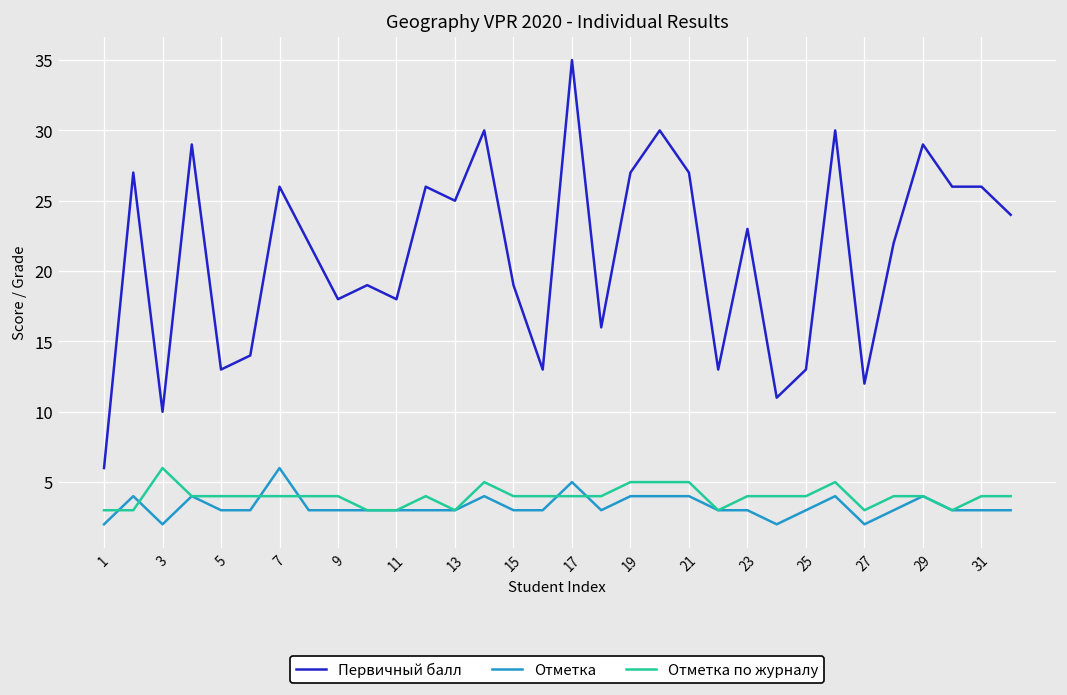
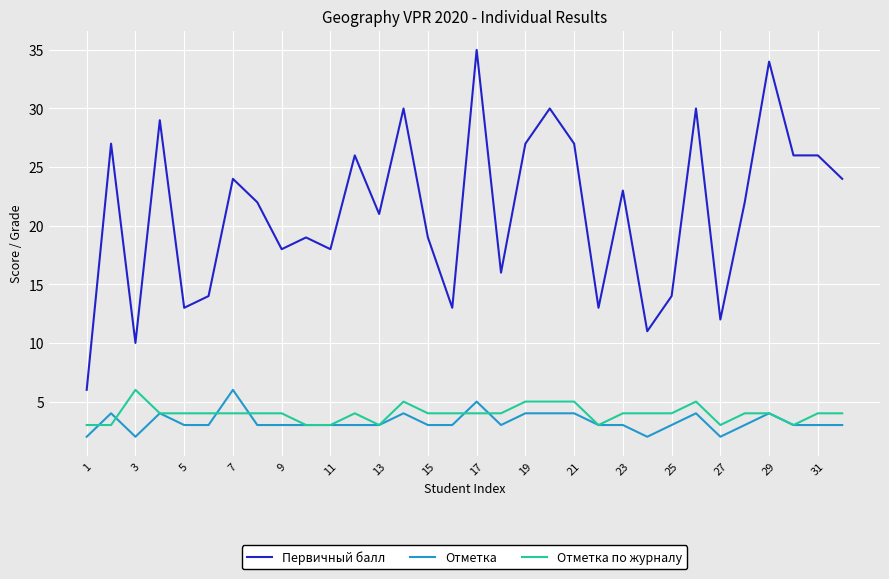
  {
    "Первичный балл": {
      "1": 6,
      "3": 10,
      "5": 13,
-     "7": 26,
+     "7": 24,
      "9": 18,
      "11": 18,
-     "13": 25,
+     "13": 21,
      "15": 19,
      "17": 35,
      "19": 27,
      "21": 27,
      "23": 23,
-     "25": 13,
+     "25": 14,
      "27": 12,
-     "29": 29,
+     "29": 34,
      "31": 26
    },
    "Отметка": {
      "1": 2,
      "3": 2,
      "5": 3,
      "7": 6,
      "9": 3,
      "15": 3,
      "17": 5,
      "19": 4,
      "21": 4,
      "23": 3,
      "25": 3,
      "27": 2,
      "31": 3
    },
    "Отметка по журналу": {
      "1": 3,
      "3": 6,
      "5": 4,
      "7": 4,
      "9": 4,
      "15": 4,
      "17": 4,
      "19": 5,
      "21": 5,
      "23": 4,
      "25": 4,
      "27": 3,
      "31": 4
    }
  }
